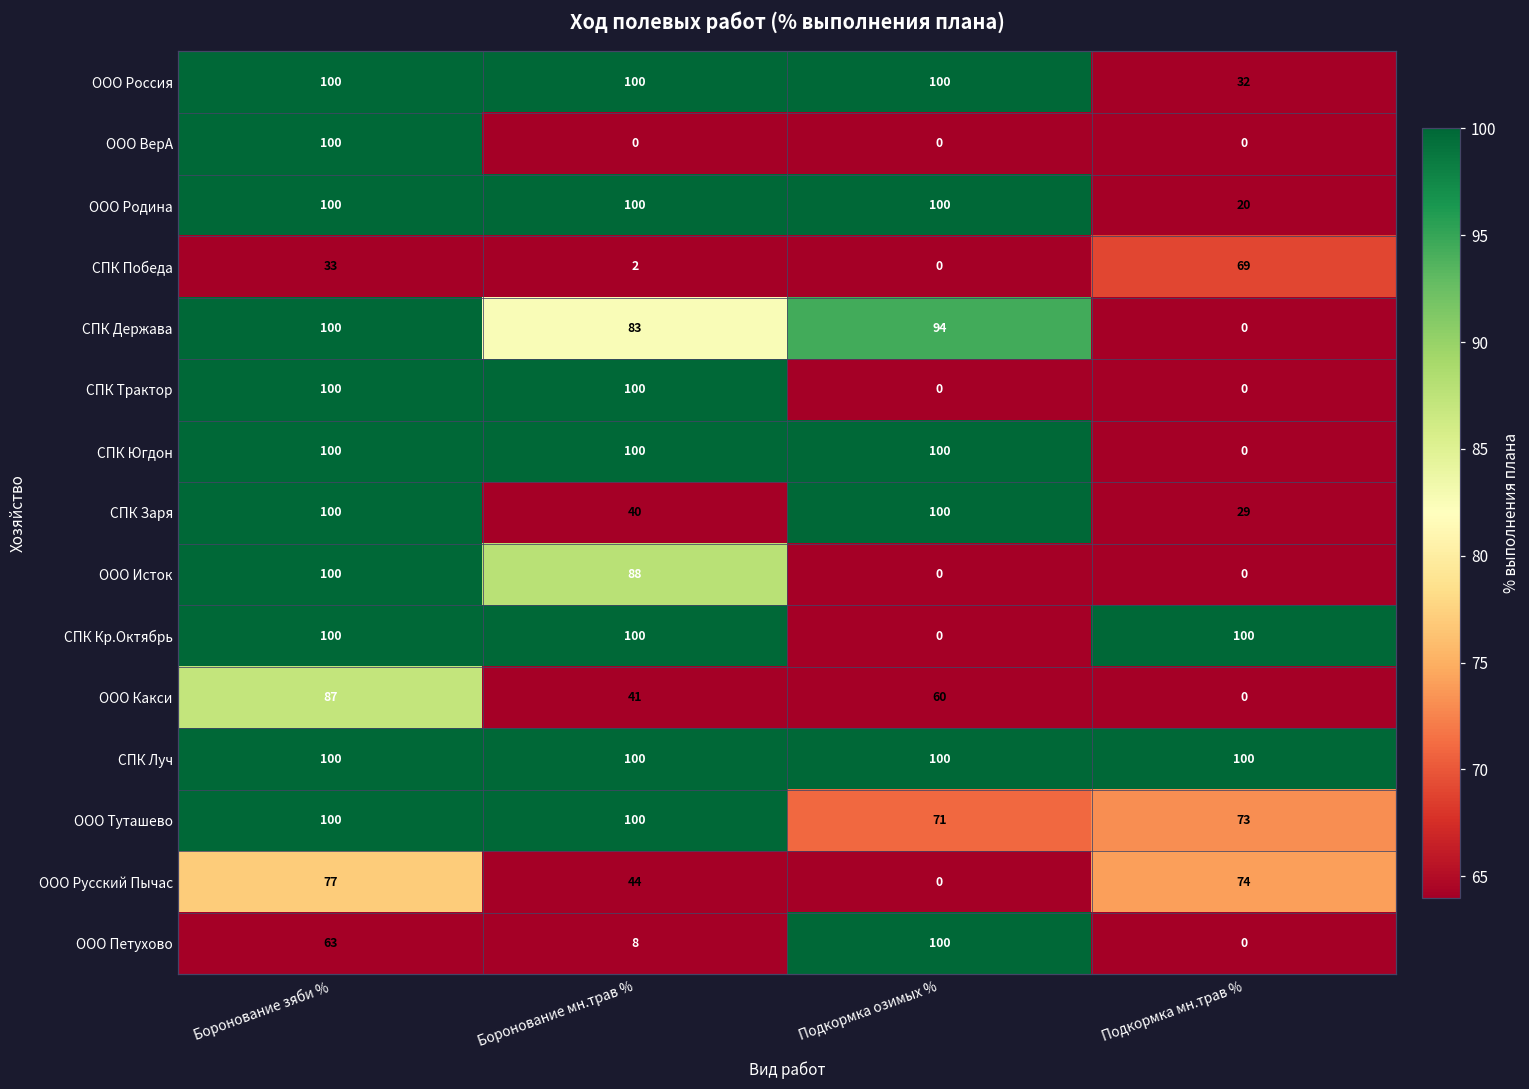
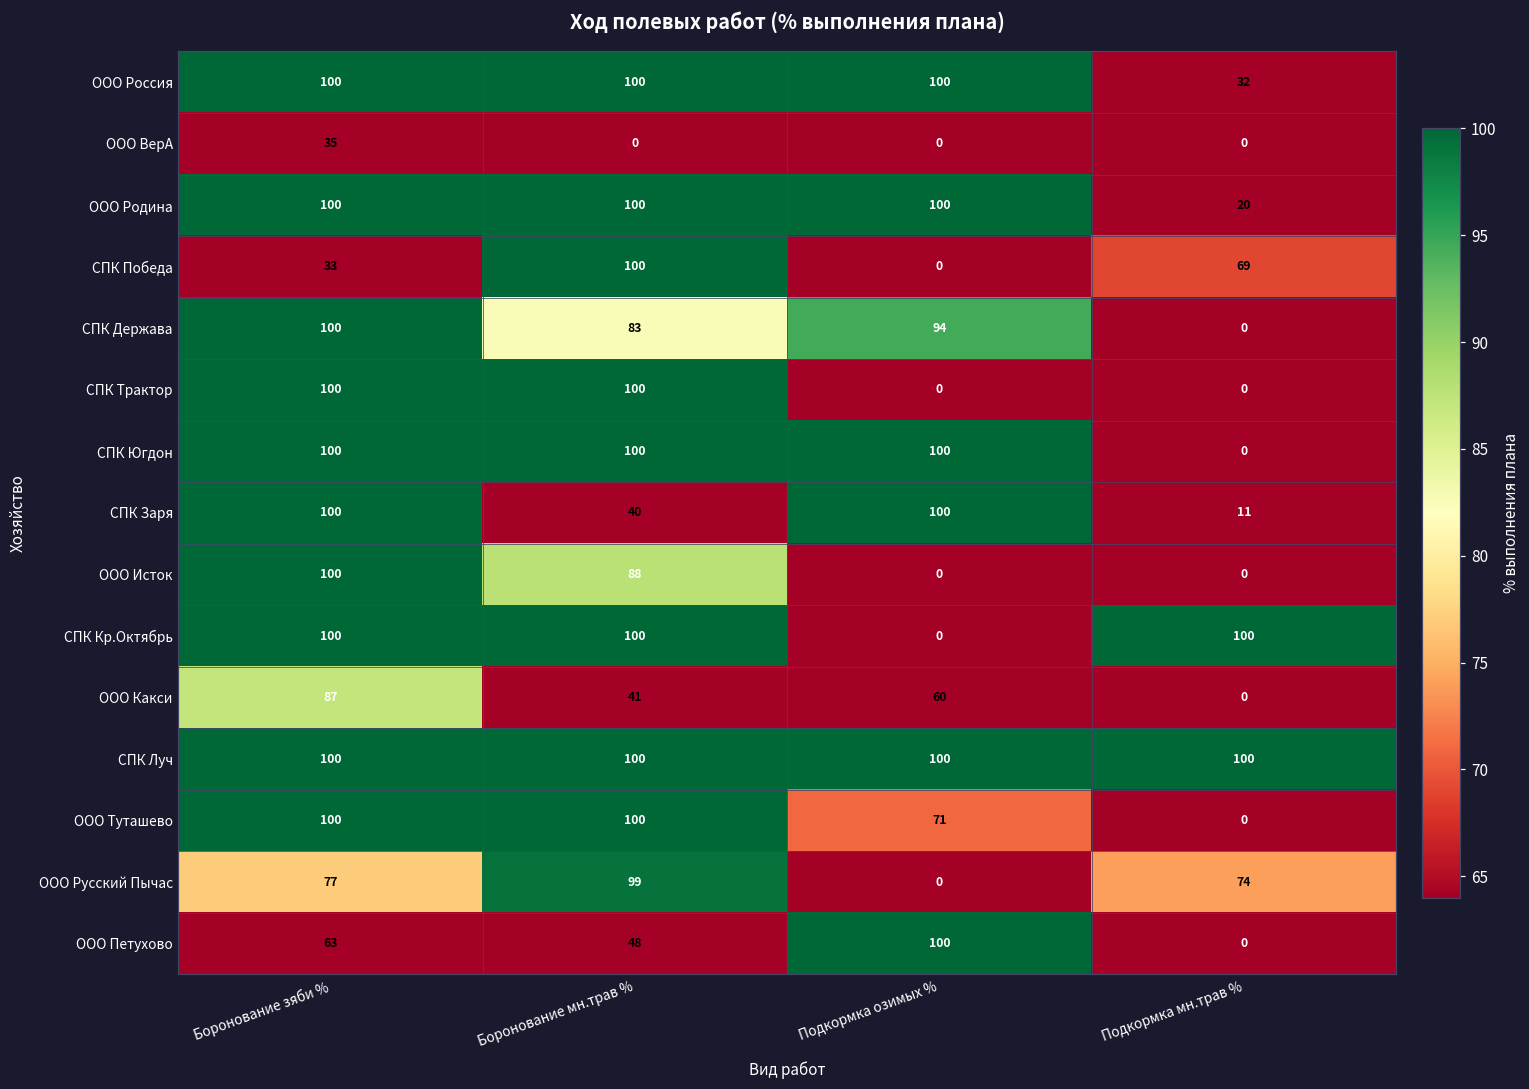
  {
    "ООО Россия": {
      "Боронование зяби %": 100,
      "Боронование мн.трав %": 100,
      "Подкормка озимых %": 100,
      "Подкормка мн.трав %": 32
    },
    "ООО ВерА": {
-     "Боронование зяби %": 100,
+     "Боронование зяби %": 35,
      "Боронование мн.трав %": 0,
      "Подкормка озимых %": 0,
      "Подкормка мн.трав %": 0
    },
    "ООО Родина": {
      "Боронование зяби %": 100,
      "Боронование мн.трав %": 100,
      "Подкормка озимых %": 100,
      "Подкормка мн.трав %": 20
    },
    "СПК Победа": {
      "Боронование зяби %": 33,
-     "Боронование мн.трав %": 2,
+     "Боронование мн.трав %": 100,
      "Подкормка озимых %": 0,
      "Подкормка мн.трав %": 69
    },
    "СПК Держава": {
      "Боронование зяби %": 100,
      "Боронование мн.трав %": 83,
      "Подкормка озимых %": 94,
      "Подкормка мн.трав %": 0
    },
    "СПК Трактор": {
      "Боронование зяби %": 100,
      "Боронование мн.трав %": 100,
      "Подкормка озимых %": 0,
      "Подкормка мн.трав %": 0
    },
    "СПК Югдон": {
      "Боронование зяби %": 100,
      "Боронование мн.трав %": 100,
      "Подкормка озимых %": 100,
      "Подкормка мн.трав %": 0
    },
    "СПК Заря": {
      "Боронование зяби %": 100,
      "Боронование мн.трав %": 40,
      "Подкормка озимых %": 100,
-     "Подкормка мн.трав %": 29
+     "Подкормка мн.трав %": 11
    },
    "ООО Исток": {
      "Боронование зяби %": 100,
      "Боронование мн.трав %": 88,
      "Подкормка озимых %": 0,
      "Подкормка мн.трав %": 0
    },
    "СПК Кр.Октябрь": {
      "Боронование зяби %": 100,
      "Боронование мн.трав %": 100,
      "Подкормка озимых %": 0,
      "Подкормка мн.трав %": 100
    },
    "ООО Какси": {
      "Боронование зяби %": 87,
      "Боронование мн.трав %": 41,
      "Подкормка озимых %": 60,
      "Подкормка мн.трав %": 0
    },
    "СПК Луч": {
      "Боронование зяби %": 100,
      "Боронование мн.трав %": 100,
      "Подкормка озимых %": 100,
      "Подкормка мн.трав %": 100
    },
    "ООО Туташево": {
      "Боронование зяби %": 100,
      "Боронование мн.трав %": 100,
      "Подкормка озимых %": 71,
-     "Подкормка мн.трав %": 73
+     "Подкормка мн.трав %": 0
    },
    "ООО Русский Пычас": {
      "Боронование зяби %": 77,
-     "Боронование мн.трав %": 44,
+     "Боронование мн.трав %": 99,
      "Подкормка озимых %": 0,
      "Подкормка мн.трав %": 74
    },
    "ООО Петухово": {
      "Боронование зяби %": 63,
-     "Боронование мн.трав %": 8,
+     "Боронование мн.трав %": 48,
      "Подкормка озимых %": 100,
      "Подкормка мн.трав %": 0
    }
  }
